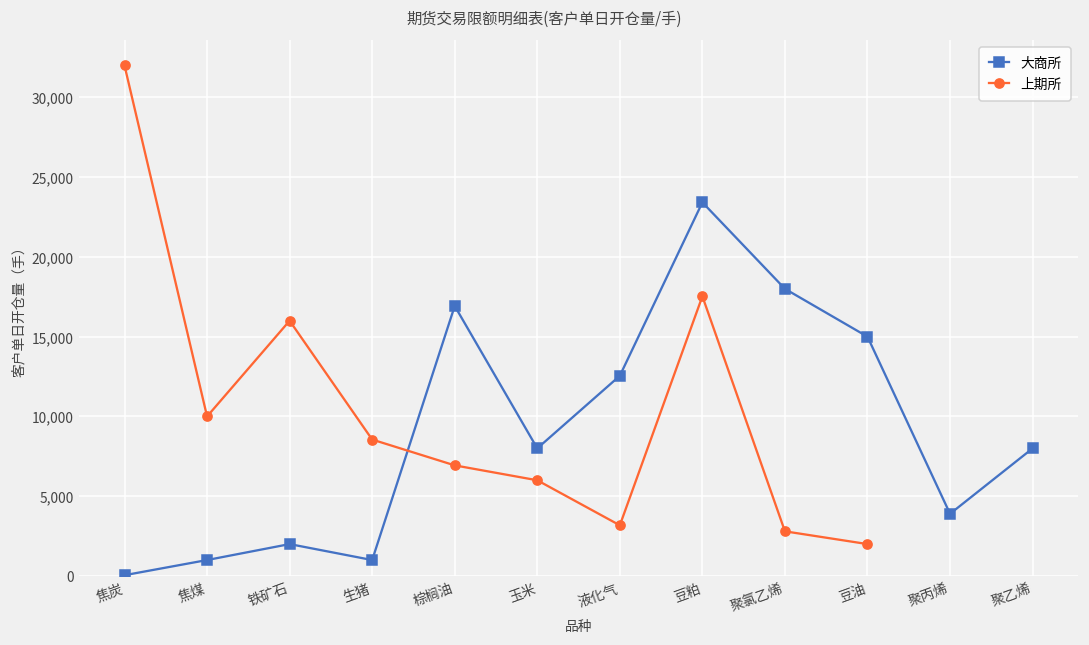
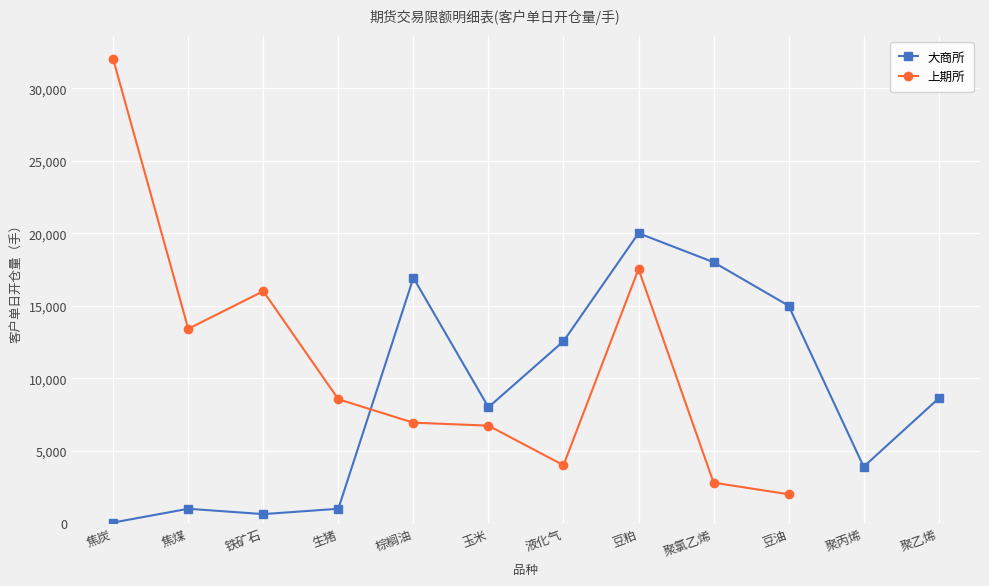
  {
    "大商所": {
      "焦炭": "100",
      "焦煤": "1,000",
-     "铁矿石": "2,000",
+     "铁矿石": "600",
      "生猪": "1,000",
      "棕榈油": "16,900",
      "玉米": "8,000",
      "液化气": "12,600",
-     "豆粕": "23,400",
+     "豆粕": "20,000",
      "聚氯乙烯": "18,000",
      "豆油": "15,000",
      "聚丙烯": "3,900",
-     "聚乙烯": "8,000"
+     "聚乙烯": "8,600"
    },
    "上期所": {
      "焦炭": "32,000",
-     "焦煤": "10,000",
+     "焦煤": "13,400",
      "铁矿石": "16,000",
      "生猪": "8,600",
      "棕榈油": "6,900",
-     "玉米": "6,000",
-     "液化气": "3,200",
+     "玉米": "6,700",
+     "液化气": "4,000",
      "豆粕": "17,500",
      "聚氯乙烯": "2,800",
      "豆油": "2,000"
    }
  }
